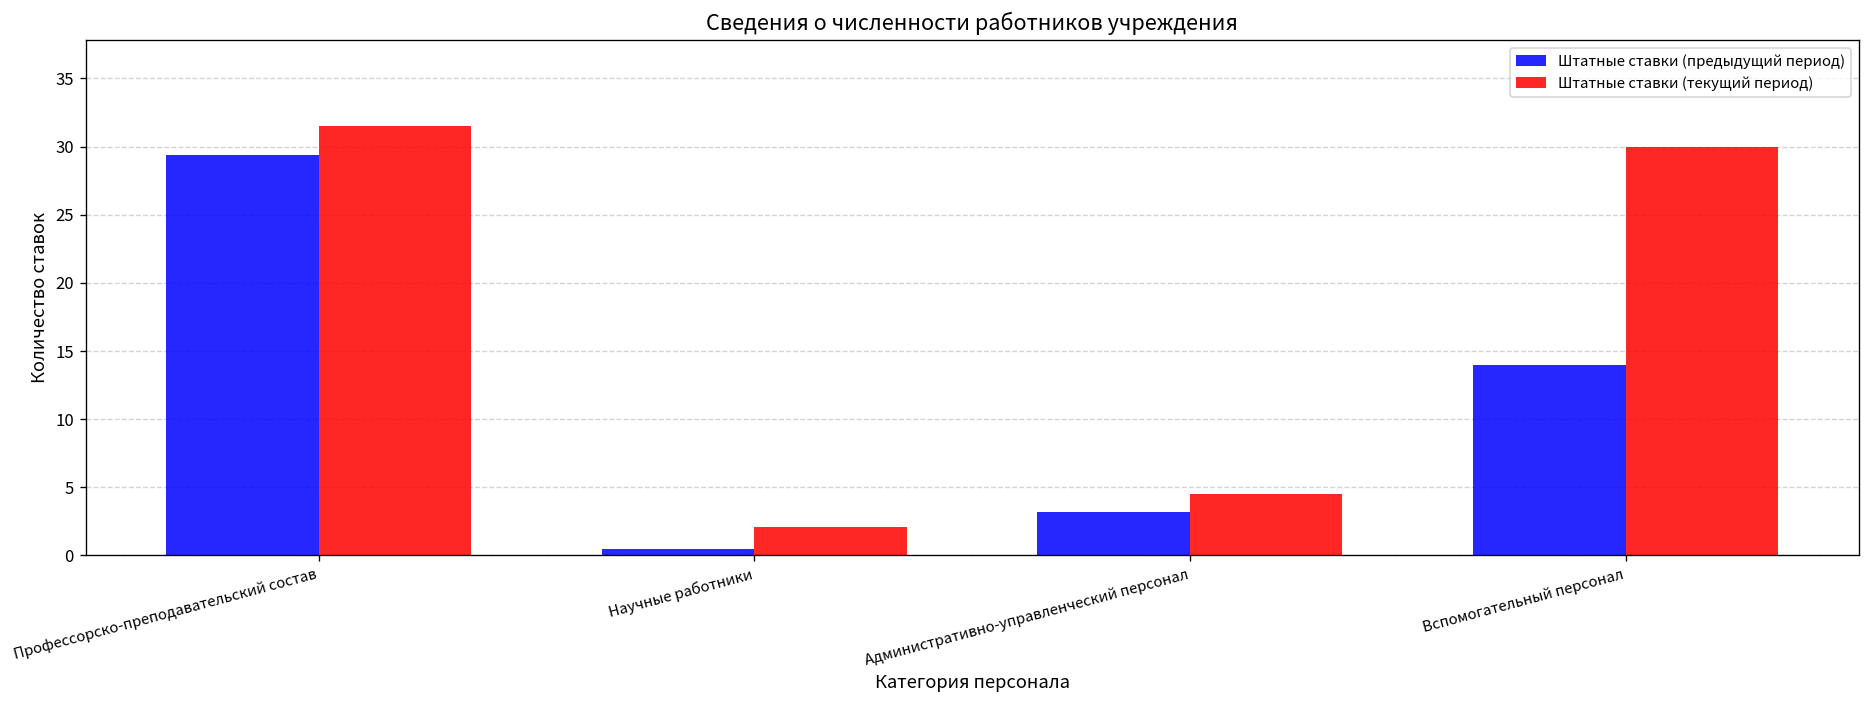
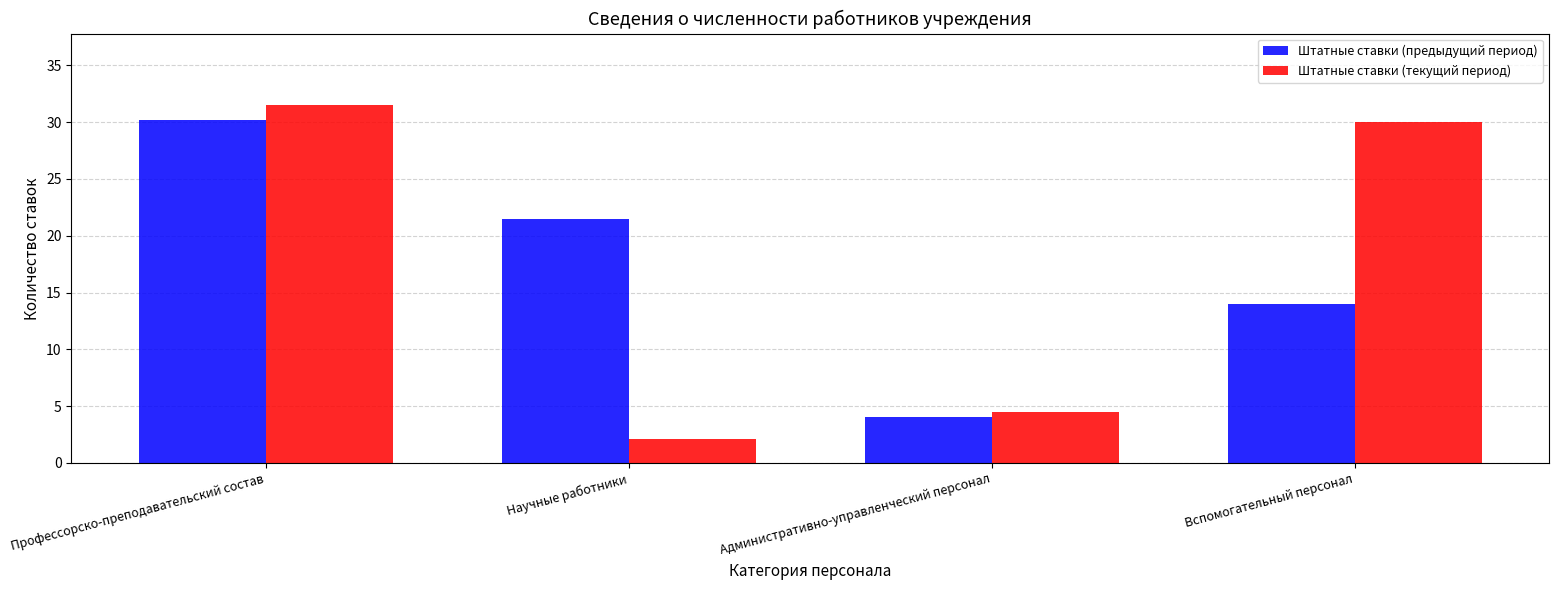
  {
    "Штатные ставки (предыдущий период)": {
-     "Профессорско-преподавательский состав": 29.4,
-     "Научные работники": 0.5,
-     "Административно-управленческий персонал": 3.2,
+     "Профессорско-преподавательский состав": 30.2,
+     "Научные работники": 21.5,
+     "Административно-управленческий персонал": 4.0,
      "Вспомогательный персонал": 14.0
    },
    "Штатные ставки (текущий период)": {
      "Профессорско-преподавательский состав": 31.5,
      "Научные работники": 2.1,
      "Административно-управленческий персонал": 4.5,
      "Вспомогательный персонал": 30.0
    }
  }
